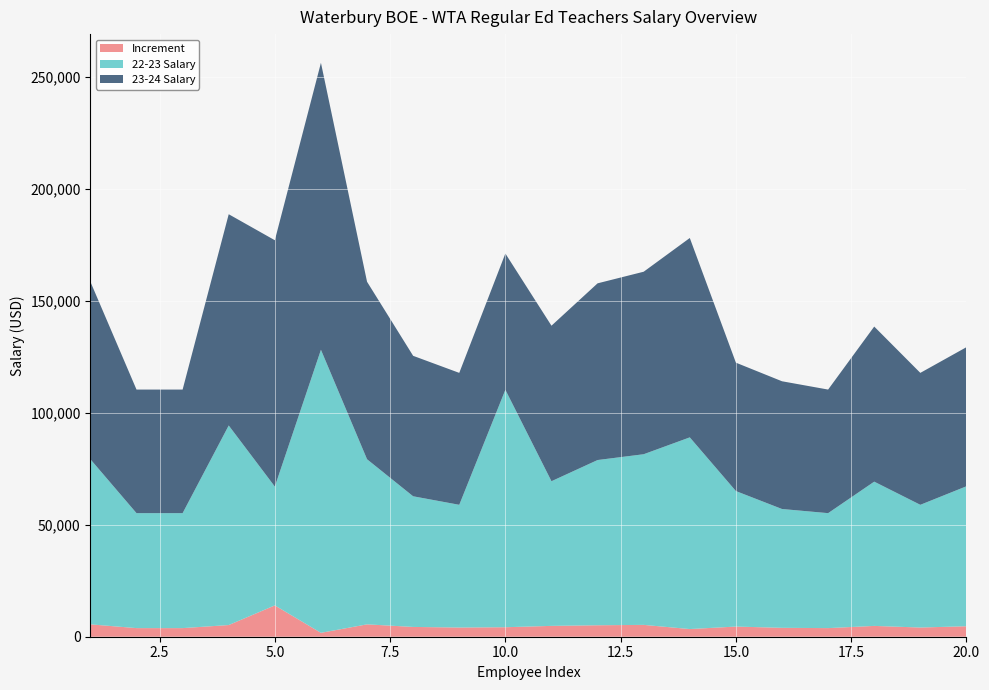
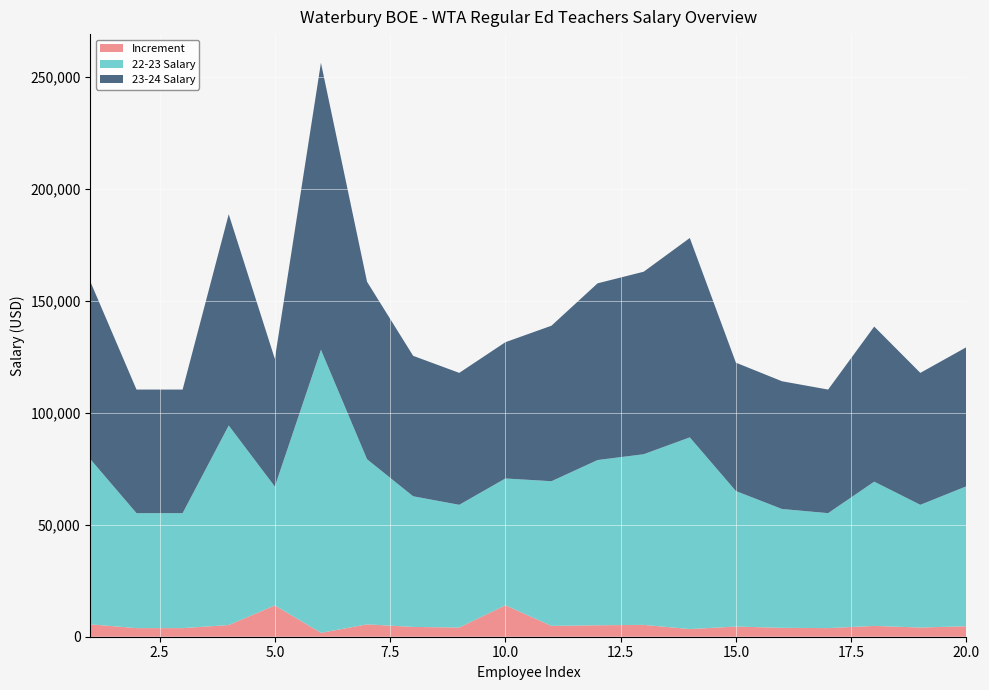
  {
    "Increment": {
      "5.0": "14,000",
-     "10.0": "4,000",
+     "10.0": "14,000",
      "15.0": "5,000",
      "20.0": "5,000"
    },
    "22-23 Salary": {
      "5.0": "53,000",
-     "10.0": "106,000",
+     "10.0": "57,000",
      "15.0": "61,000",
      "20.0": "63,000"
    },
    "23-24 Salary": {
-     "5.0": "110,000",
+     "5.0": "57,000",
      "10.0": "61,000",
      "15.0": "57,000",
      "20.0": "62,000"
    }
  }
